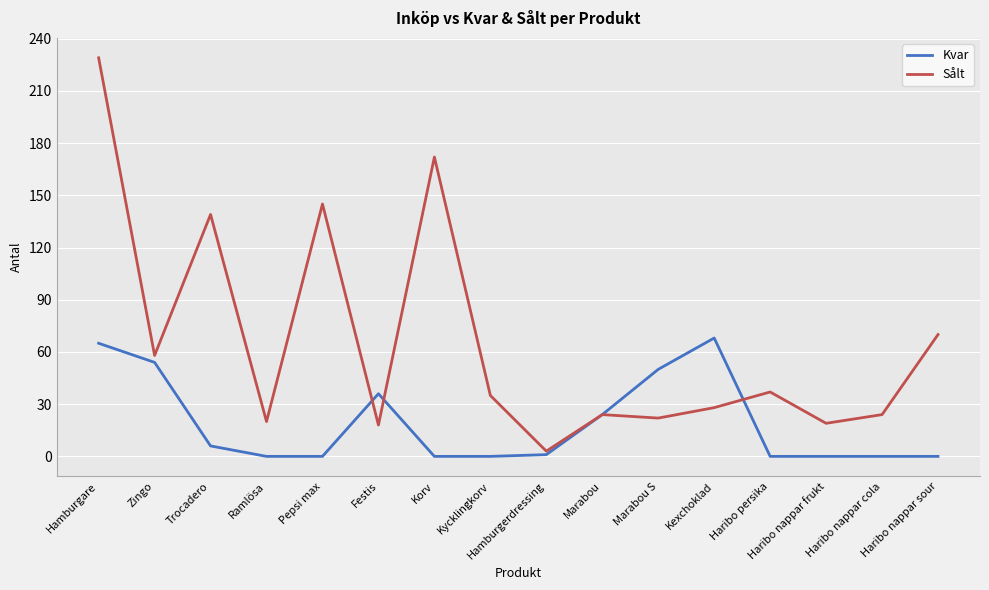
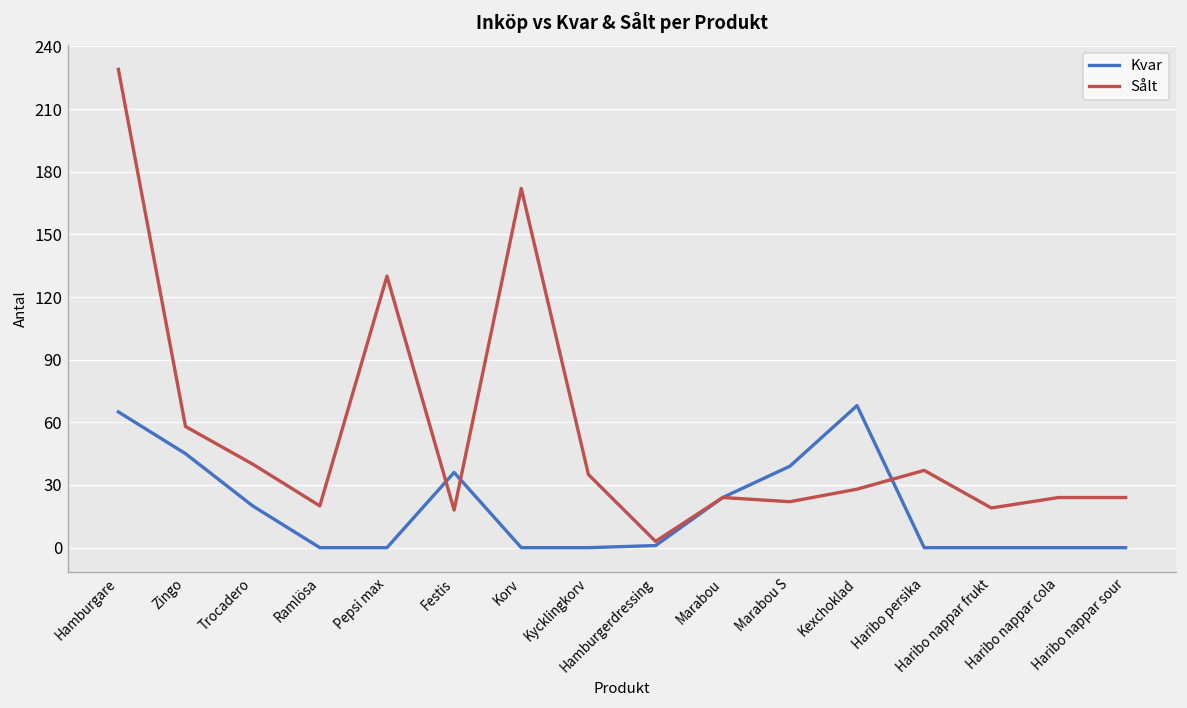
  {
    "Kvar": {
      "Hamburgare": 65,
-     "Zingo": 54,
-     "Trocadero": 6,
+     "Zingo": 45,
+     "Trocadero": 20,
      "Ramlösa": 0,
      "Pepsi max": 0,
      "Festis": 36,
      "Korv": 0,
      "Kycklingkorv": 0,
      "Hamburgerdressing": 1,
-     "Marabou S": 50,
+     "Marabou S": 39,
      "Kexchoklad": 68,
      "Haribo persika": 0,
      "Haribo nappar frukt": 0,
      "Haribo nappar cola": 0,
      "Haribo nappar sour": 0
    },
    "Sålt": {
      "Hamburgare": 229,
      "Zingo": 58,
-     "Trocadero": 139,
+     "Trocadero": 40,
      "Ramlösa": 20,
-     "Pepsi max": 145,
+     "Pepsi max": 130,
      "Festis": 18,
      "Korv": 172,
      "Kycklingkorv": 35,
      "Hamburgerdressing": 3,
      "Marabou S": 22,
      "Kexchoklad": 28,
      "Haribo persika": 37,
      "Haribo nappar frukt": 19,
      "Haribo nappar cola": 24,
-     "Haribo nappar sour": 70
+     "Haribo nappar sour": 24
    }
  }
